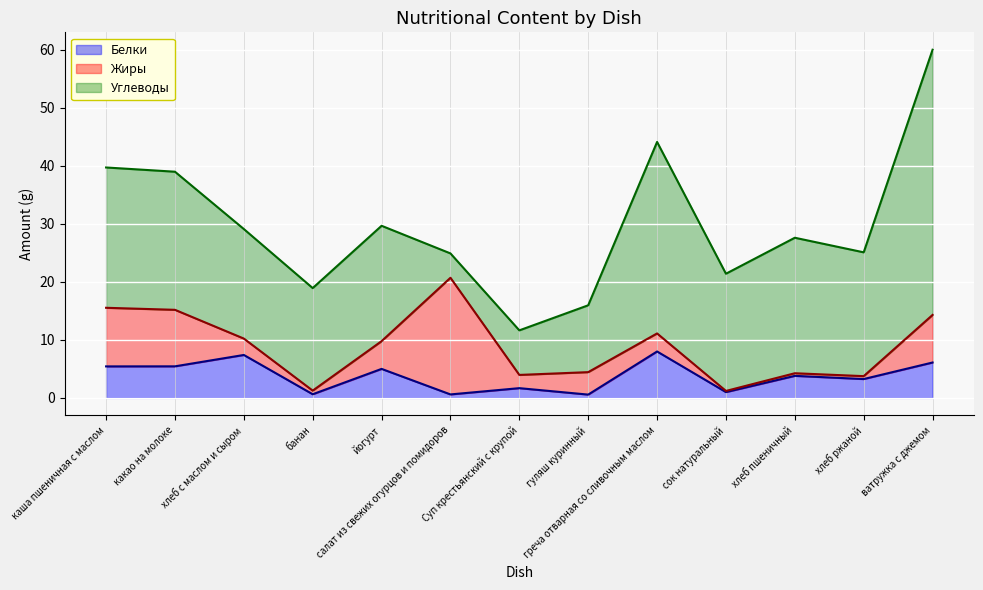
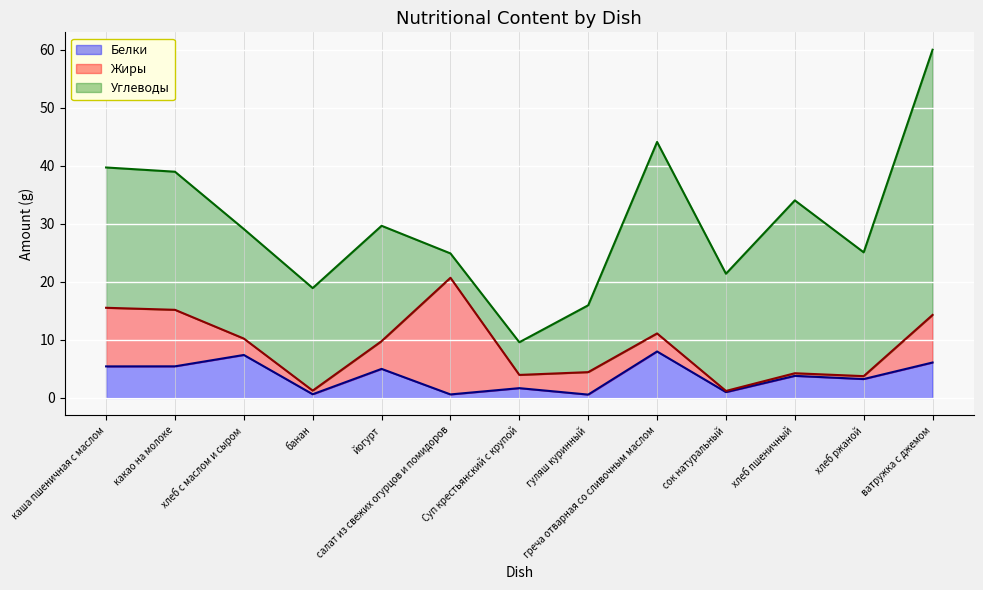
  {
    "Белки": {
      "каша пшеничная с маслом": 5,
      "какао на молоке": 5,
      "хлеб с маслом и сыром": 7,
      "банан": 1,
      "йогурт": 5,
      "салат из свежих огурцов и помидоров": 1,
      "Суп крестьянский с крупой": 2,
      "гуляш куринный": 1,
      "греча отварная со сливочным маслом": 8,
      "хлеб пшеничный": 4,
      "хлеб ржаной": 3,
      "ватружка с джемом": 6
    },
    "Жиры": {
      "каша пшеничная с маслом": 10,
      "какао на молоке": 10,
      "хлеб с маслом и сыром": 3,
      "банан": 1,
      "йогурт": 5,
      "салат из свежих огурцов и помидоров": 20,
      "Суп крестьянский с крупой": 2,
      "гуляш куринный": 4,
      "греча отварная со сливочным маслом": 3,
      "хлеб пшеничный": 0,
      "хлеб ржаной": 1,
      "ватружка с джемом": 8
    },
    "Углеводы": {
      "каша пшеничная с маслом": 24,
      "какао на молоке": 24,
      "хлеб с маслом и сыром": 19,
      "банан": 18,
      "йогурт": 20,
      "салат из свежих огурцов и помидоров": 4,
-     "Суп крестьянский с крупой": 8,
+     "Суп крестьянский с крупой": 6,
      "гуляш куринный": 12,
      "греча отварная со сливочным маслом": 33,
      "сок натуральный": 20,
-     "хлеб пшеничный": 23,
+     "хлеб пшеничный": 30,
      "хлеб ржаной": 21,
      "ватружка с джемом": 46
    }
  }
